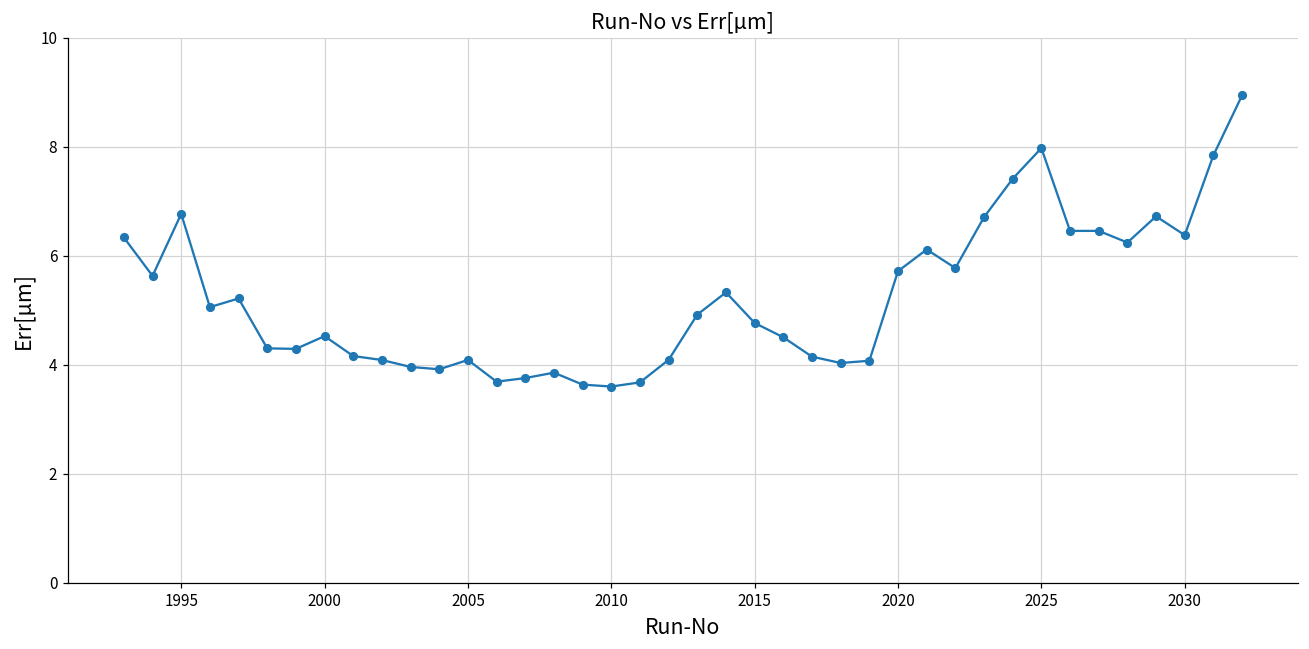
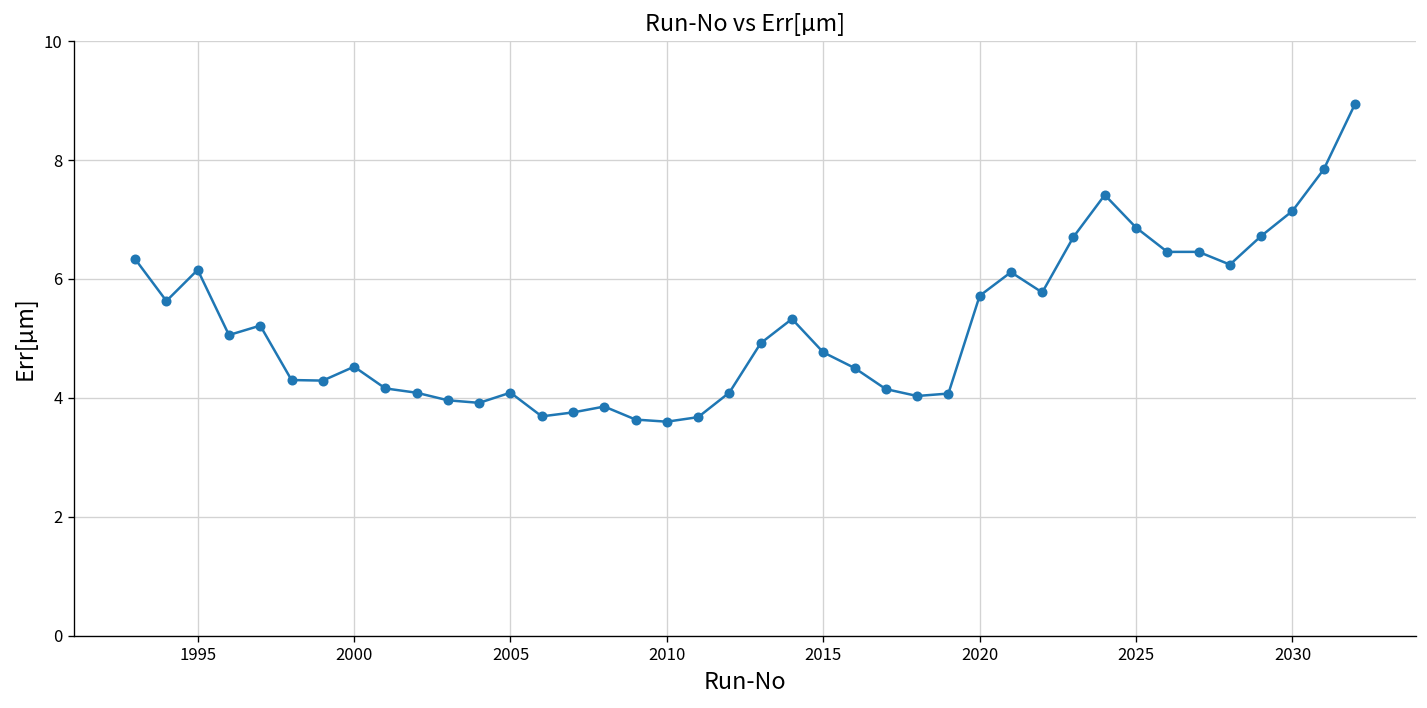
  {
-   "1995": 6.8,
+   "1995": 6.2,
    "2000": 4.5,
    "2005": 4.1,
    "2010": 3.6,
    "2015": 4.8,
    "2020": 5.7,
-   "2025": 8.0,
-   "2030": 6.4
+   "2025": 6.9,
+   "2030": 7.1
  }
